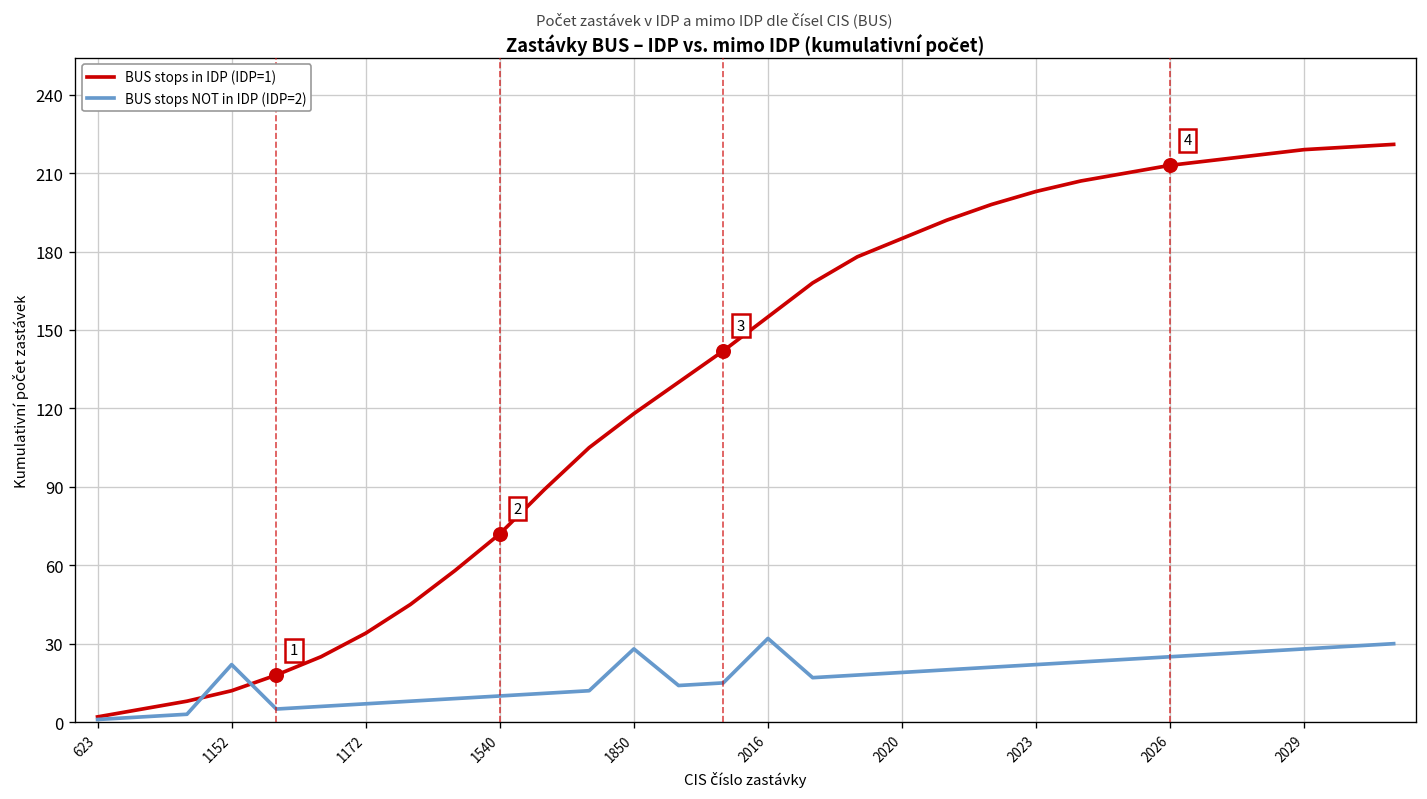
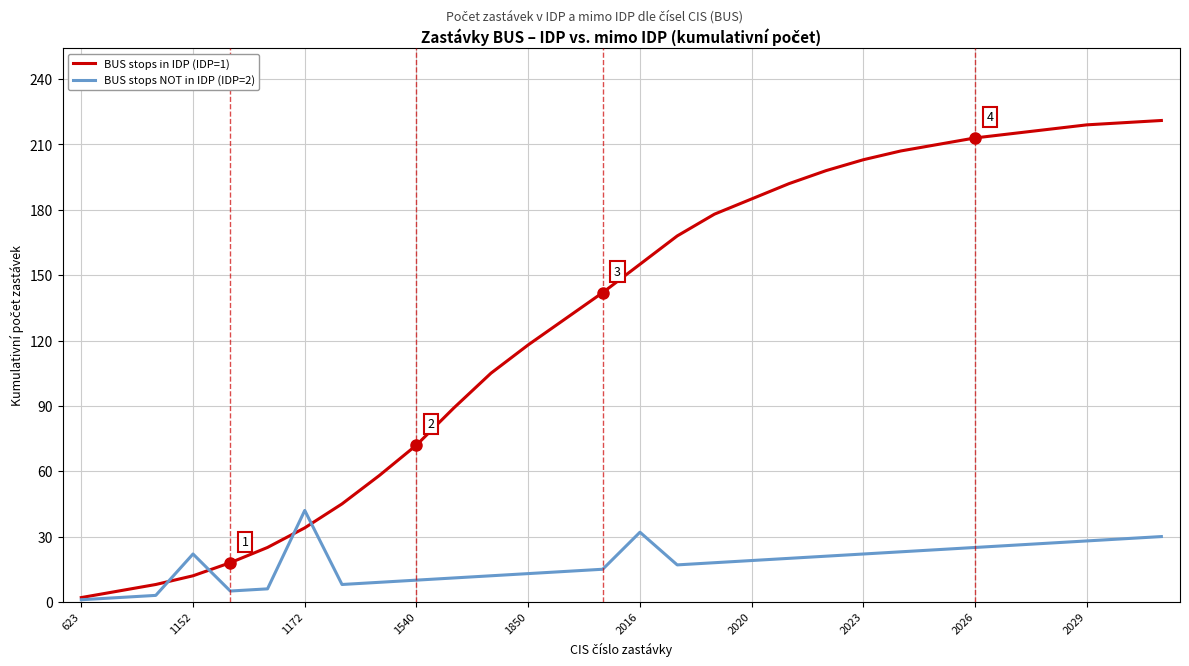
  {
    "BUS stops NOT in IDP (IDP=2)": {
      "1152": 22,
-     "1172": 7,
+     "1172": 42,
      "1540": 10,
-     "1850": 28,
+     "1850": 13,
      "2016": 32,
      "2020": 19,
      "2023": 22,
      "2026": 25,
      "2029": 28
    }
  }
